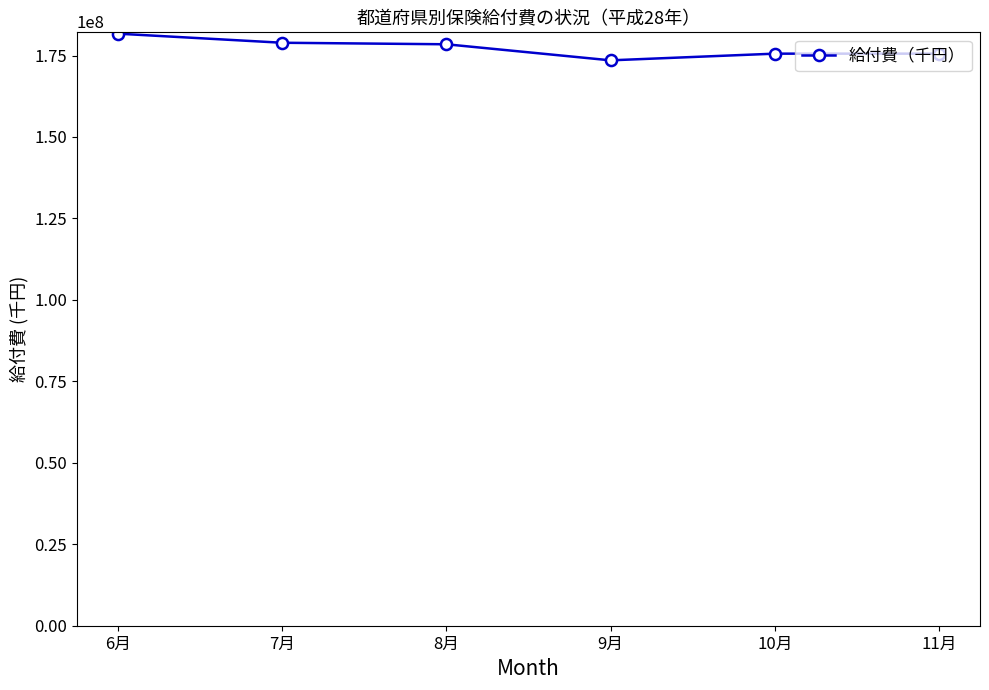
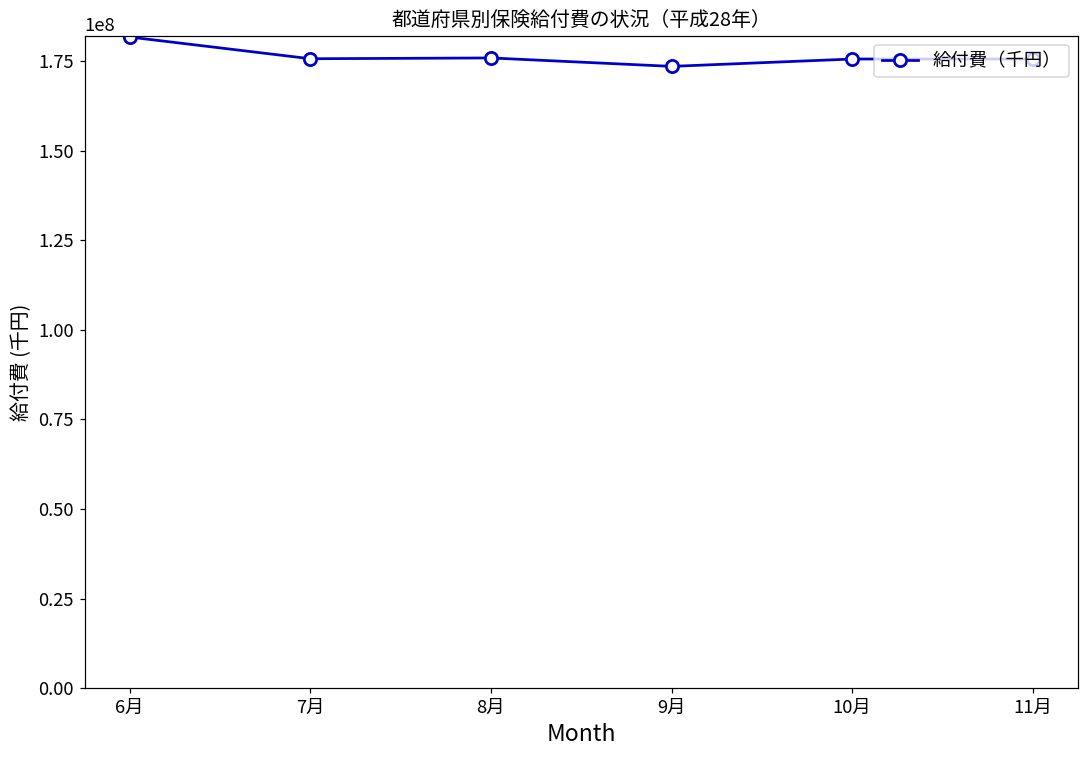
  {
    "6月": 182000000,
-   "7月": 179000000,
-   "8月": 178000000,
+   "7月": 176000000,
+   "8月": 176000000,
    "9月": 174000000,
    "10月": 176000000
  }
